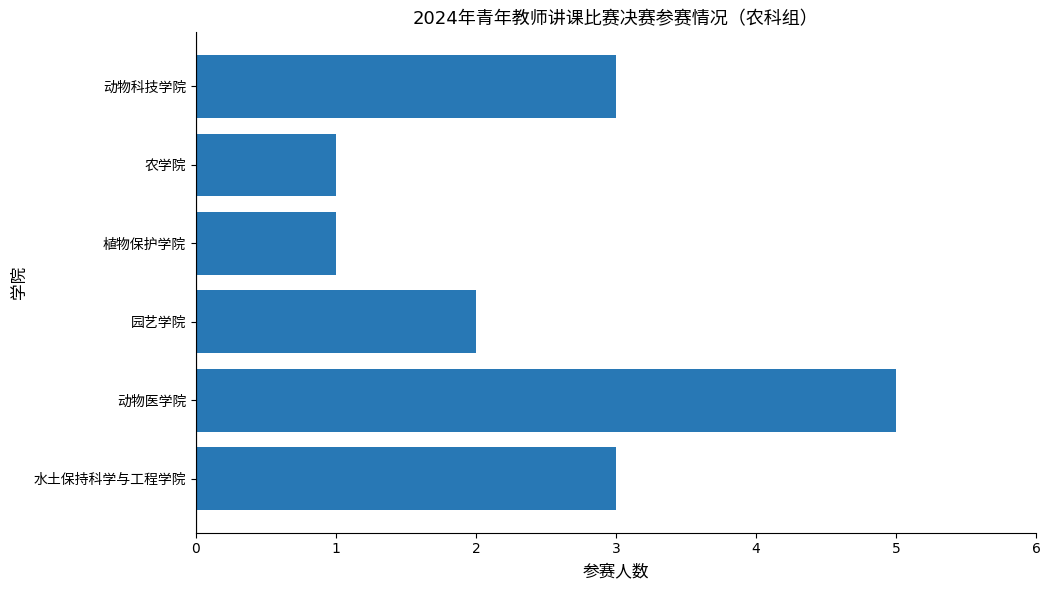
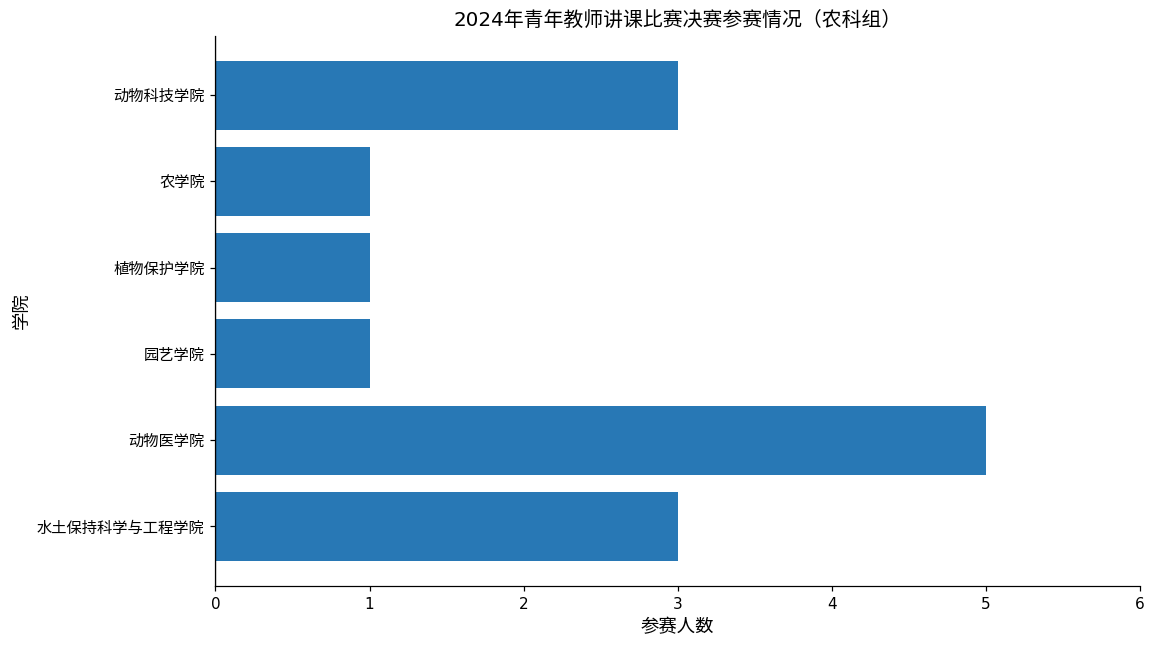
  {
    "动物科技学院": 3,
    "农学院": 1,
    "植物保护学院": 1,
-   "园艺学院": 2,
+   "园艺学院": 1,
    "动物医学院": 5,
    "水土保持科学与工程学院": 3
  }
